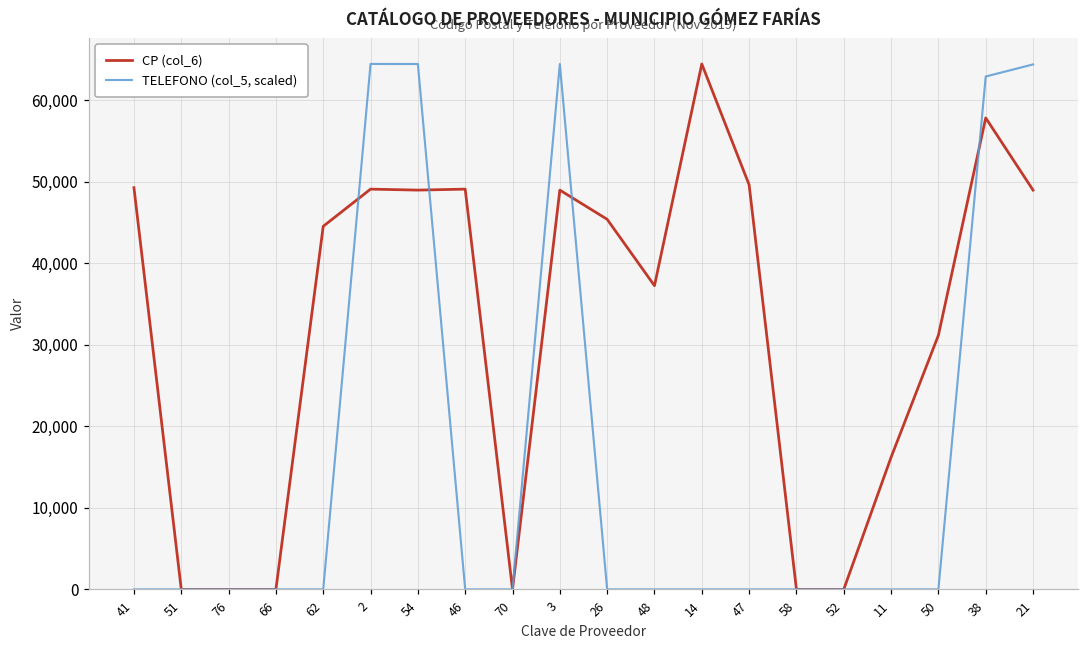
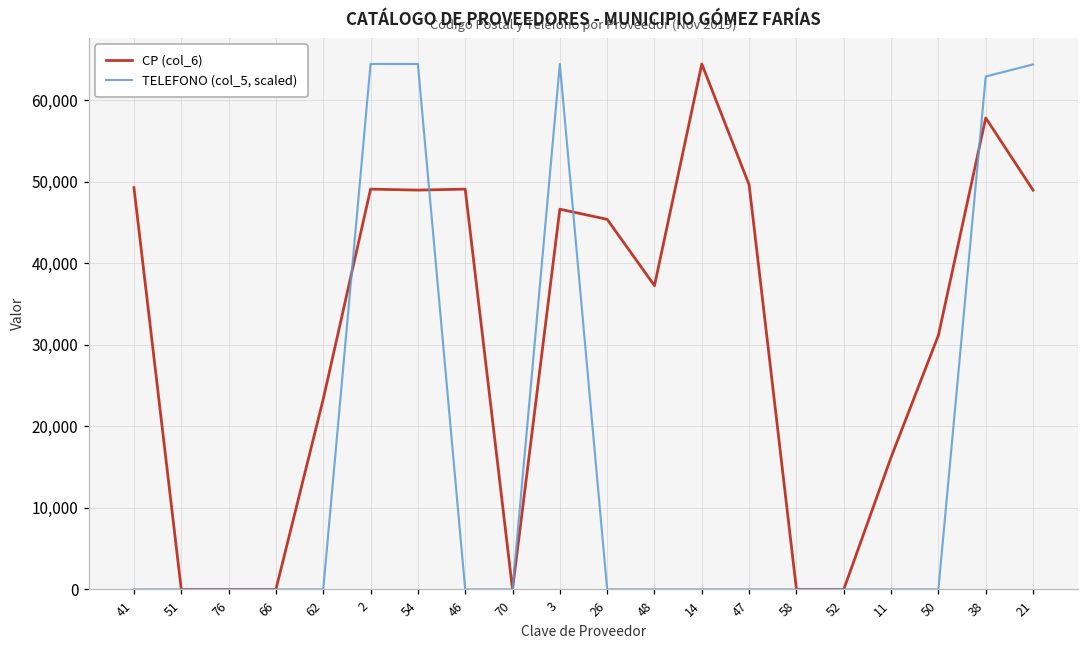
  {
    "CP (col_6)": {
      "41": "49,000",
-     "62": "45,000",
+     "62": "23,000",
      "2": "49,000",
      "54": "49,000",
      "46": "49,000",
-     "3": "49,000",
+     "3": "47,000",
      "26": "45,000",
      "48": "37,000",
      "14": "64,000",
      "47": "50,000",
      "11": "16,000",
      "50": "31,000",
      "38": "58,000",
      "21": "49,000"
    },
    "TELEFONO (col_5, scaled)": {
      "41": "0",
      "62": "0",
      "2": "64,000",
      "54": "64,000",
      "46": "0",
      "3": "64,000",
      "26": "0",
      "48": "0",
      "14": "0",
      "47": "0",
      "11": "0",
      "50": "0",
      "38": "63,000",
      "21": "64,000"
    }
  }
